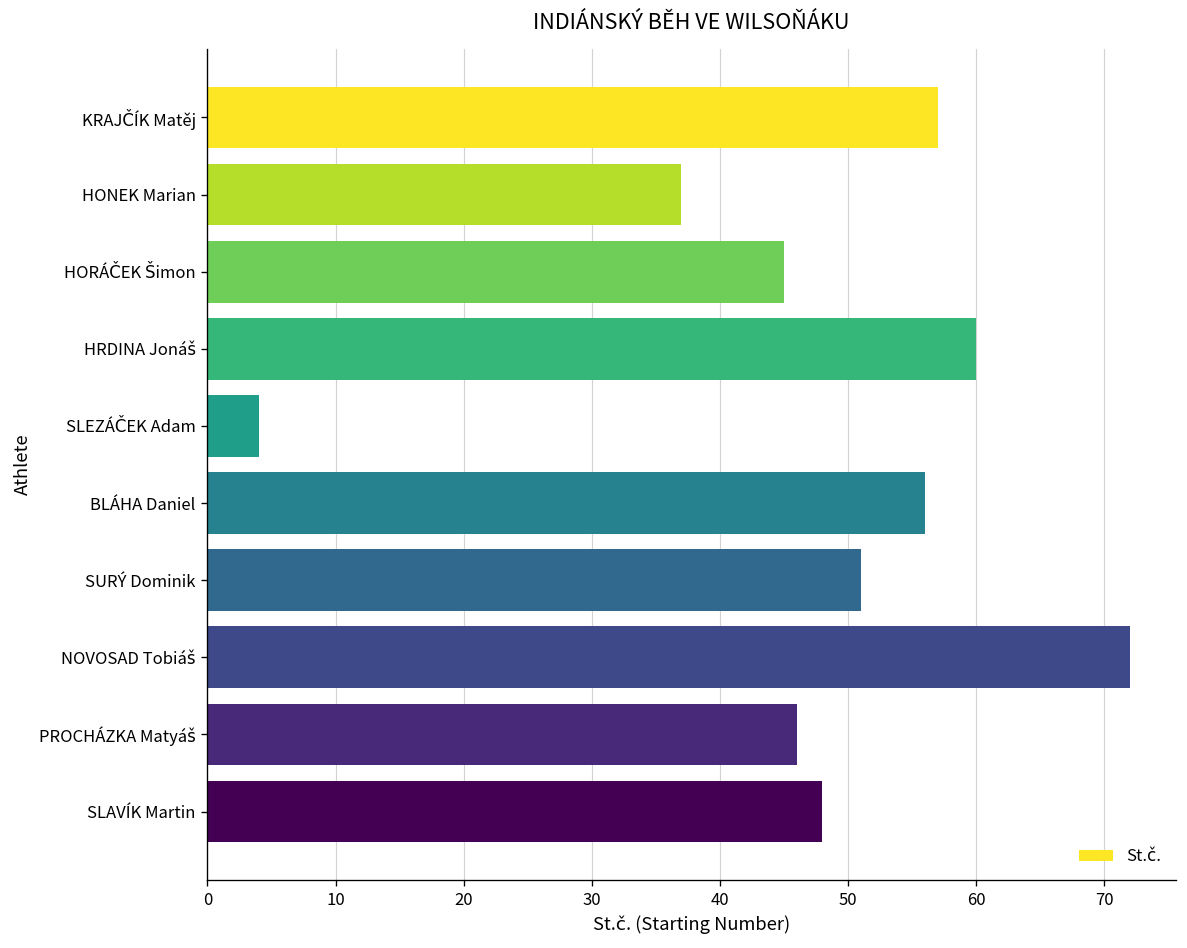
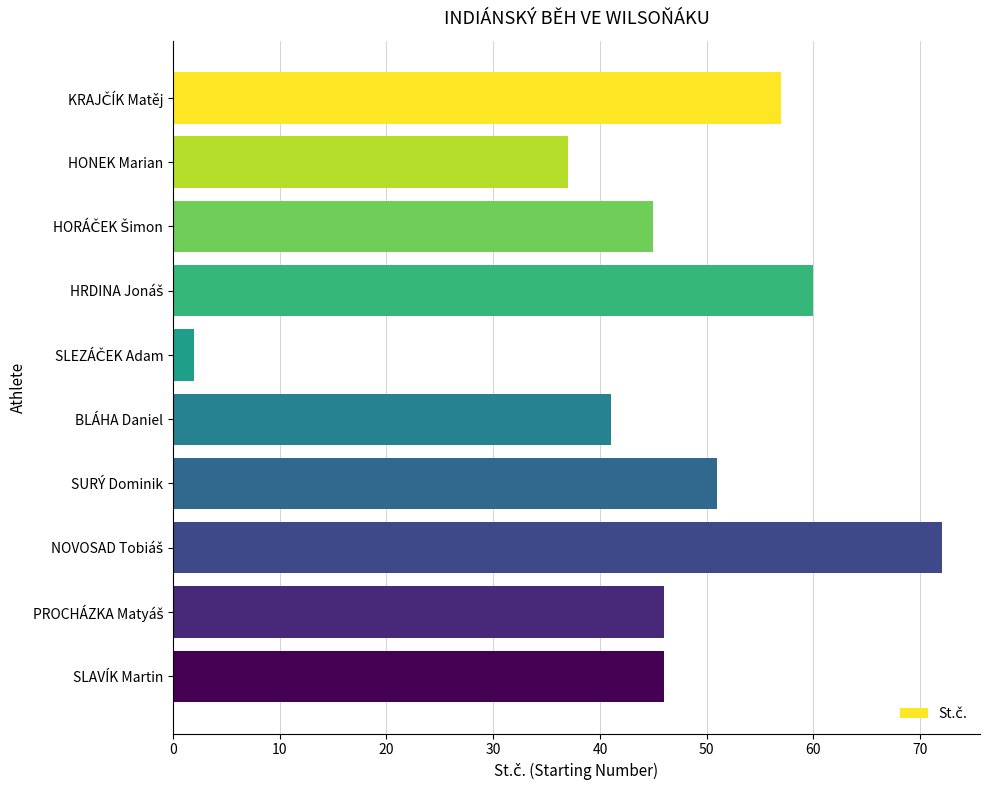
  {
    "KRAJČÍK Matěj": 57,
    "HONEK Marian": 37,
    "HORÁČEK Šimon": 45,
    "HRDINA Jonáš": 60,
-   "SLEZÁČEK Adam": 4,
-   "BLÁHA Daniel": 56,
+   "SLEZÁČEK Adam": 2,
+   "BLÁHA Daniel": 41,
    "SURÝ Dominik": 51,
    "NOVOSAD Tobiáš": 72,
    "PROCHÁZKA Matyáš": 46,
-   "SLAVÍK Martin": 48
+   "SLAVÍK Martin": 46
  }
